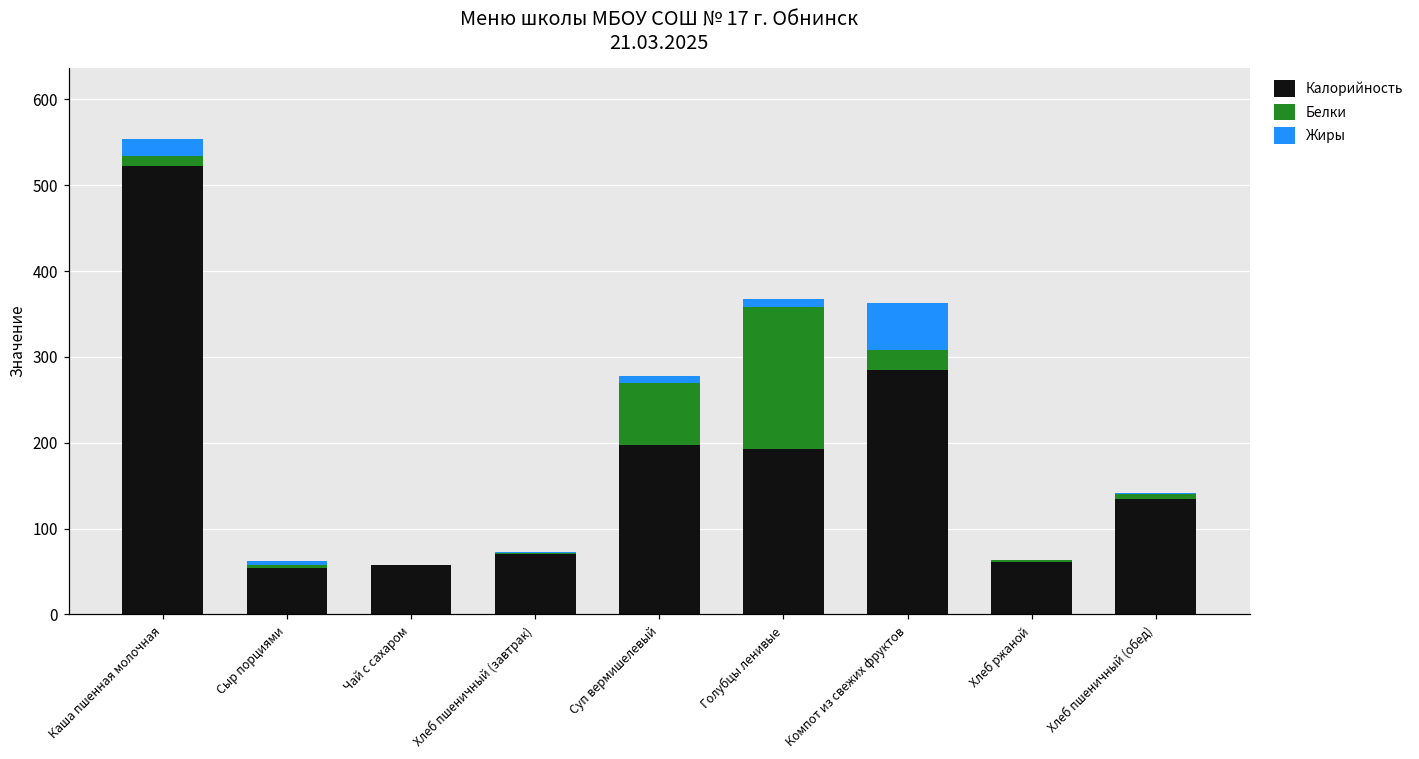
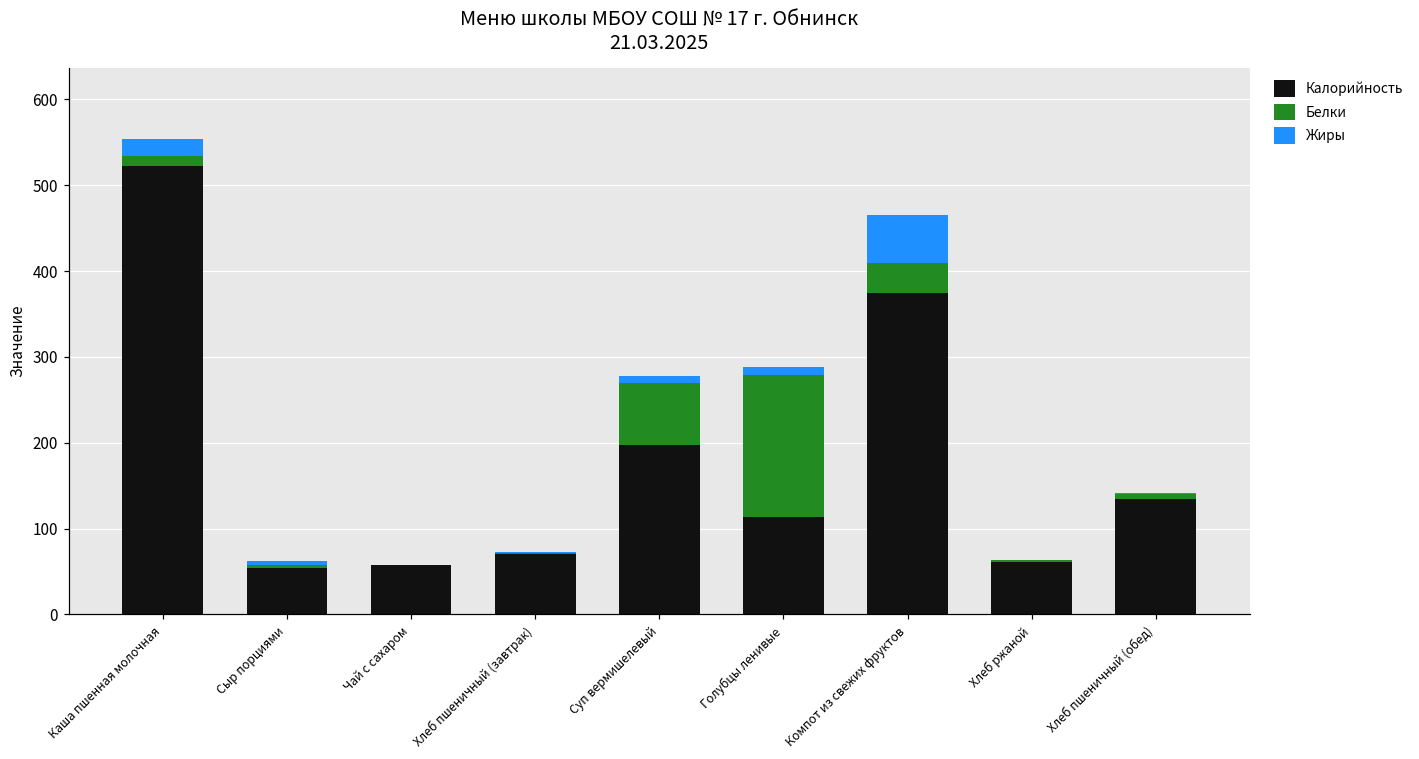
  {
    "Калорийность": {
      "Каша пшенная молочная": 520,
      "Сыр порциями": 50,
      "Чай с сахаром": 60,
      "Хлеб пшеничный (завтрак)": 70,
      "Суп вермишелевый": 200,
-     "Голубцы ленивые": 190,
-     "Компот из свежих фруктов": 290,
+     "Голубцы ленивые": 110,
+     "Компот из свежих фруктов": 370,
      "Хлеб ржаной": 60,
      "Хлеб пшеничный (обед)": 140
    },
    "Белки": {
      "Каша пшенная молочная": 10,
      "Сыр порциями": 0,
      "Чай с сахаром": 0,
      "Суп вермишелевый": 70,
      "Голубцы ленивые": 170,
-     "Компот из свежих фруктов": 20,
+     "Компот из свежих фруктов": 40,
      "Хлеб пшеничный (обед)": 10
    },
    "Жиры": {
      "Каша пшенная молочная": 20,
      "Сыр порциями": 0,
      "Чай с сахаром": 0,
      "Суп вермишелевый": 10,
      "Голубцы ленивые": 10,
      "Компот из свежих фруктов": 60,
      "Хлеб ржаной": 0
    }
  }
